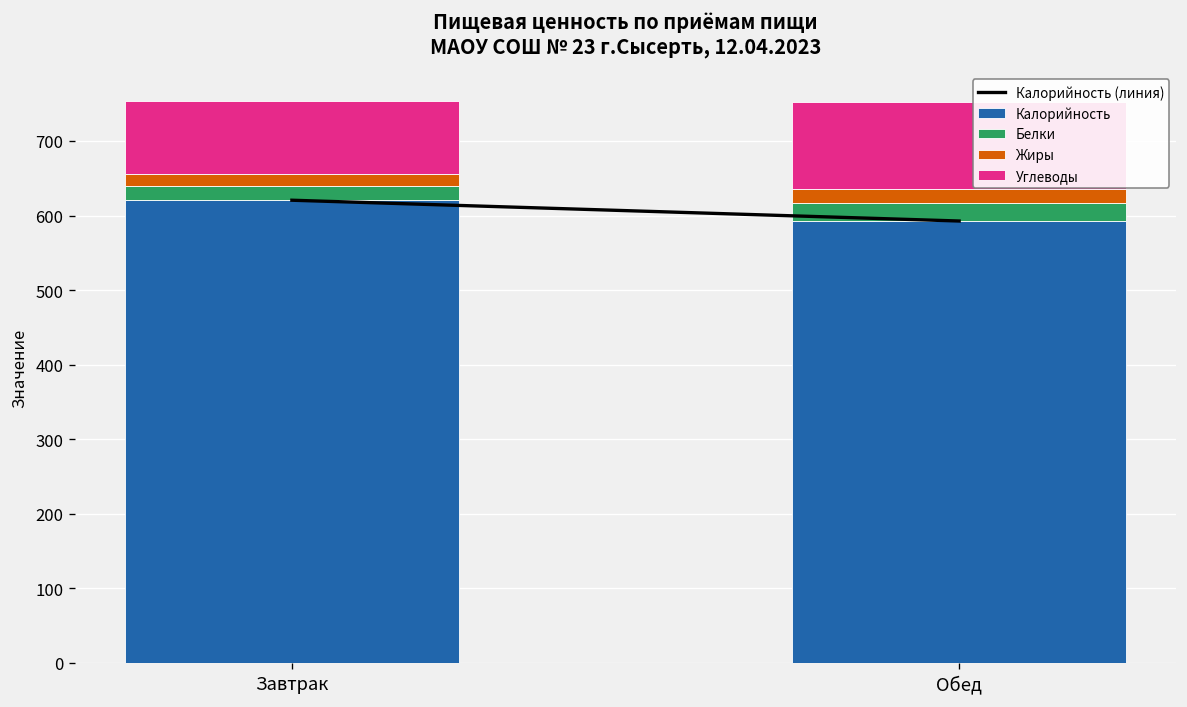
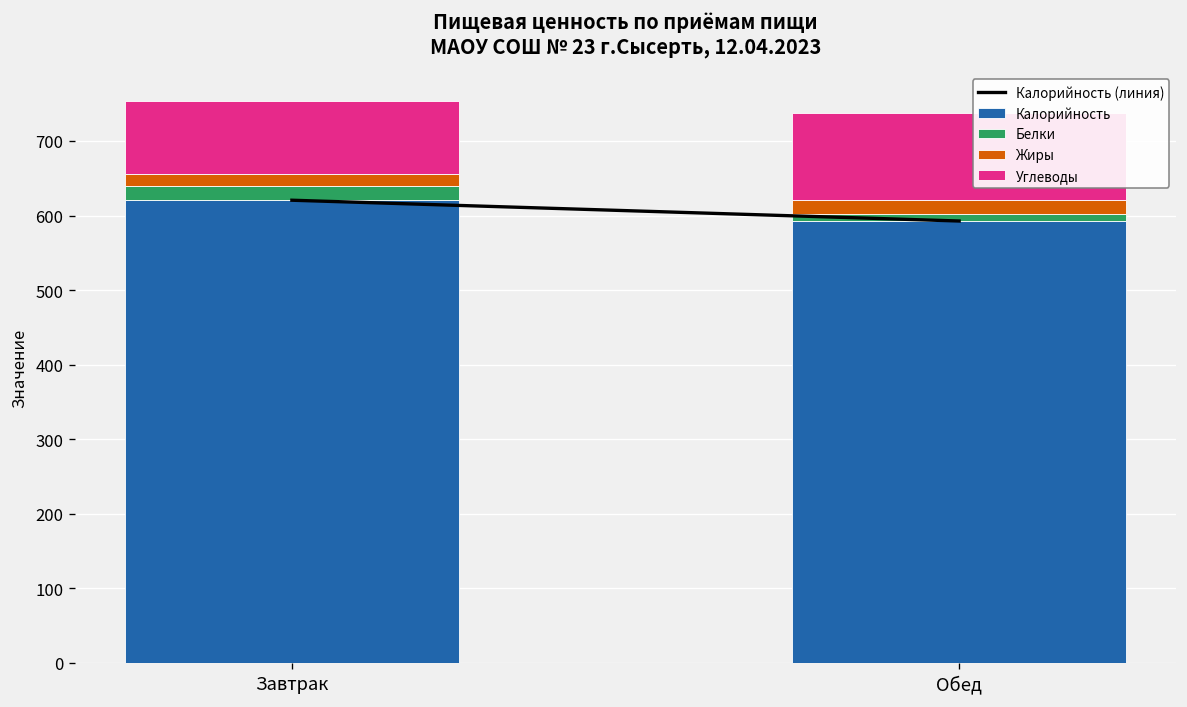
  {
    "Калорийность": {
      "Завтрак": 620,
      "Обед": 590
    },
    "Белки": {
      "Завтрак": 20,
-     "Обед": 20
+     "Обед": 10
    },
    "Жиры": {
      "Завтрак": 20,
      "Обед": 20
    },
    "Углеводы": {
      "Завтрак": 100,
      "Обед": 120
    }
  }
